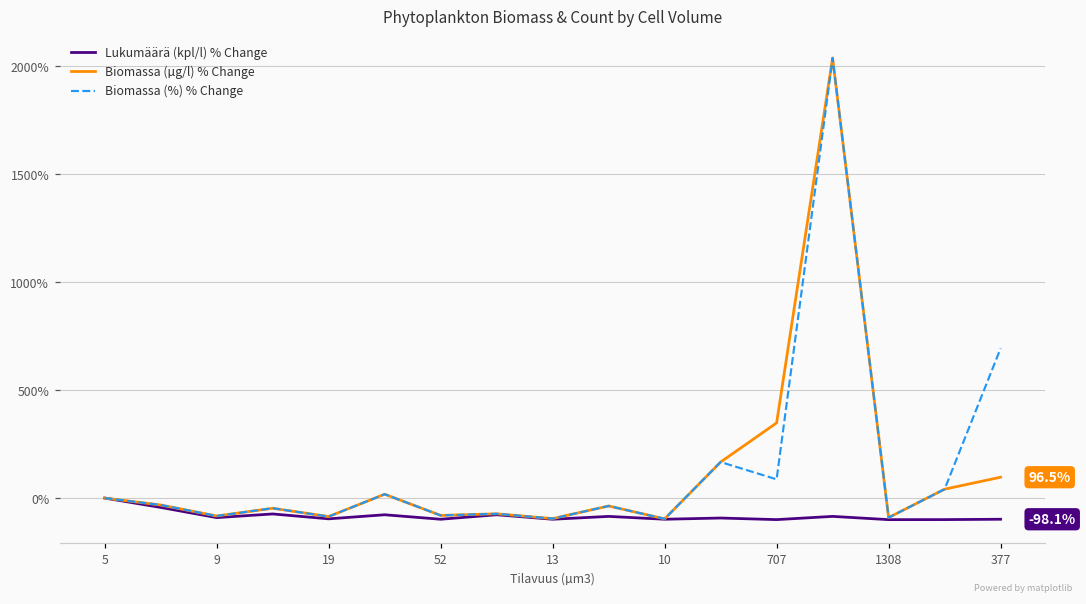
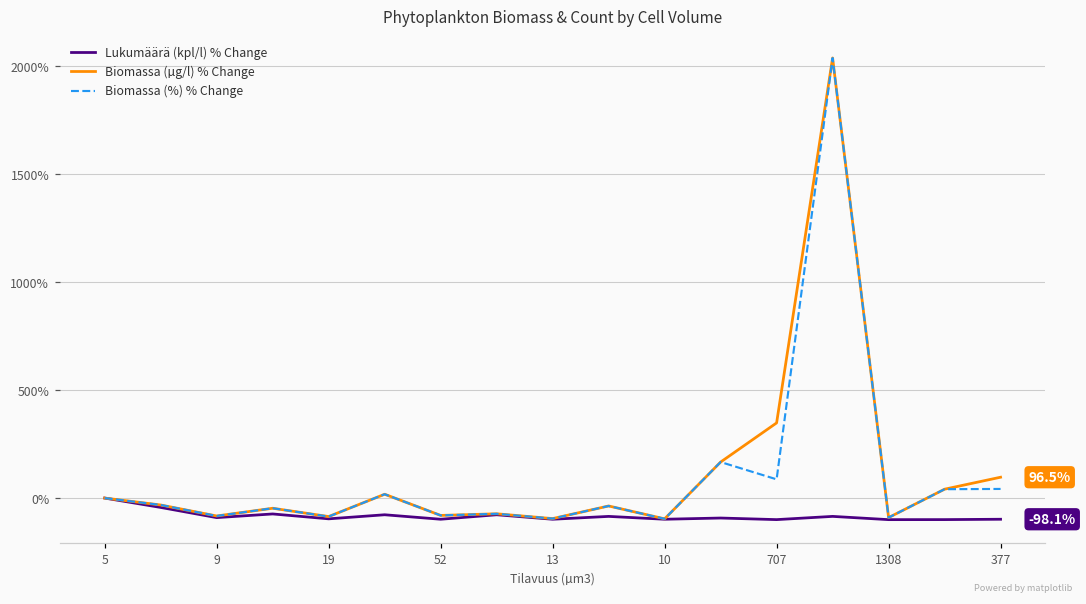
  {
    "Lukumäärä (kpl/l) % Change": {
      "52": "-100%",
      "707": "-100%",
      "377": "-100%"
    },
    "Biomassa (µg/l) % Change": {
      "707": "350%",
      "377": "100%"
    },
    "Biomassa (%) % Change": {
      "707": "90%",
-     "377": "690%"
+     "377": "40%"
    }
  }
